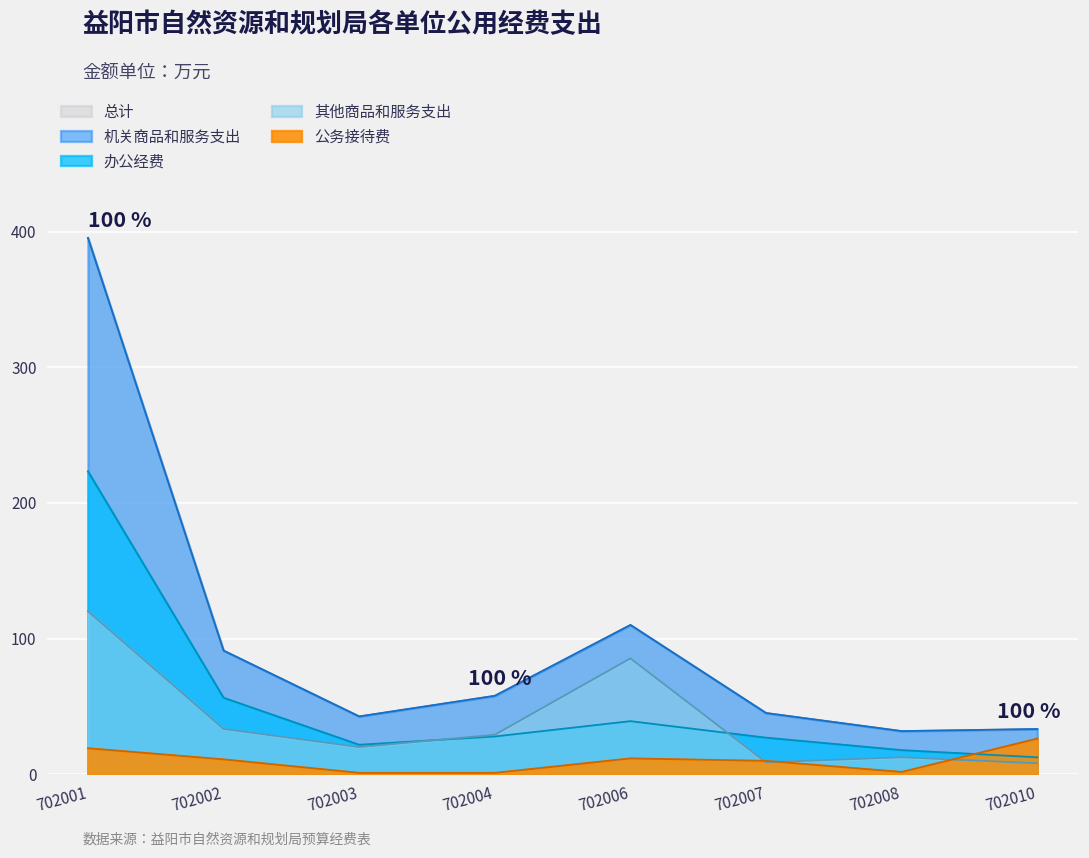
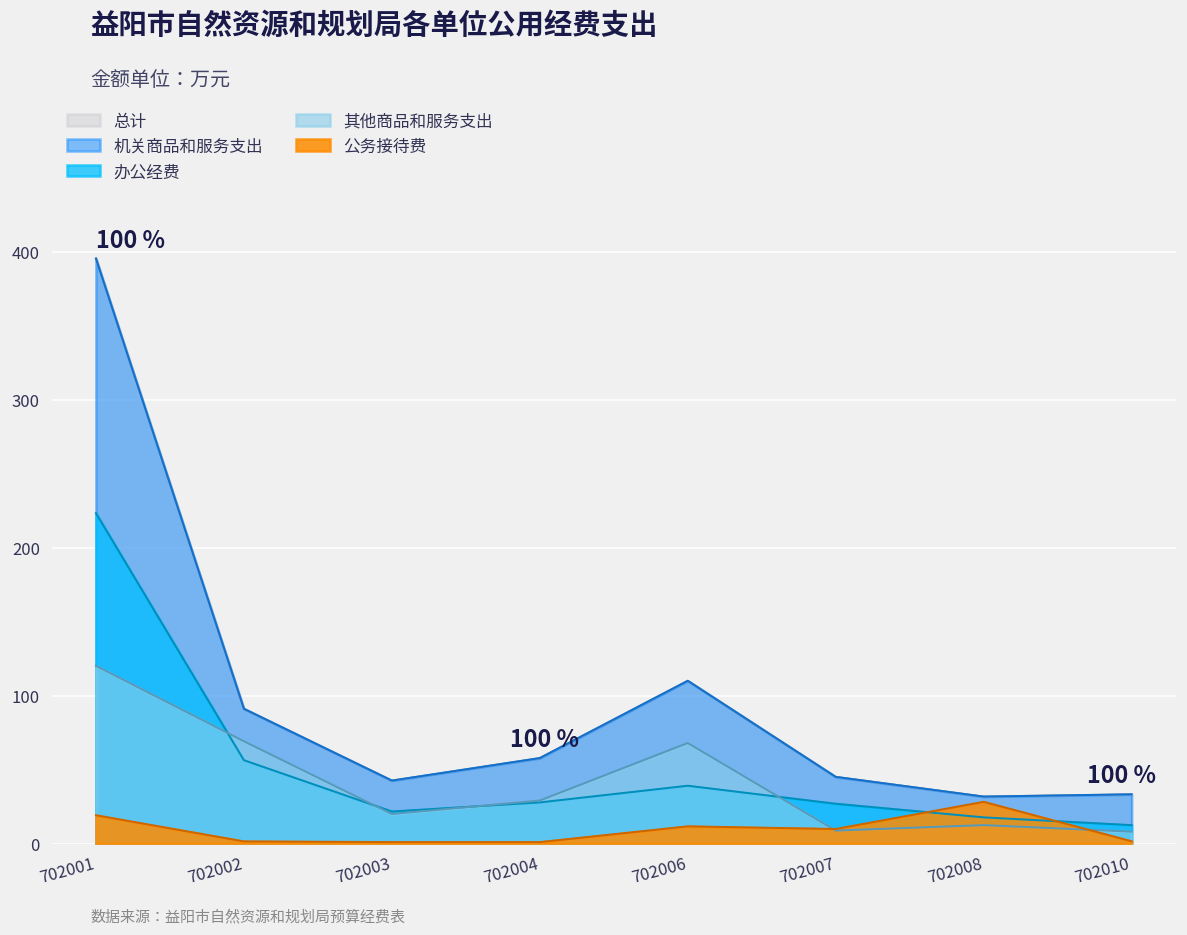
  {
    "其他商品和服务支出": {
      "702001": 120,
-     "702002": 33,
-     "702006": 85,
+     "702002": 69,
+     "702006": 68,
      "702008": 12,
      "702010": 8
    },
    "公务接待费": {
      "702001": 19,
-     "702002": 11,
+     "702002": 1,
      "702003": 1,
      "702004": 1,
      "702006": 12,
-     "702008": 2,
-     "702010": 26
+     "702008": 28,
+     "702010": 2
    }
  }
